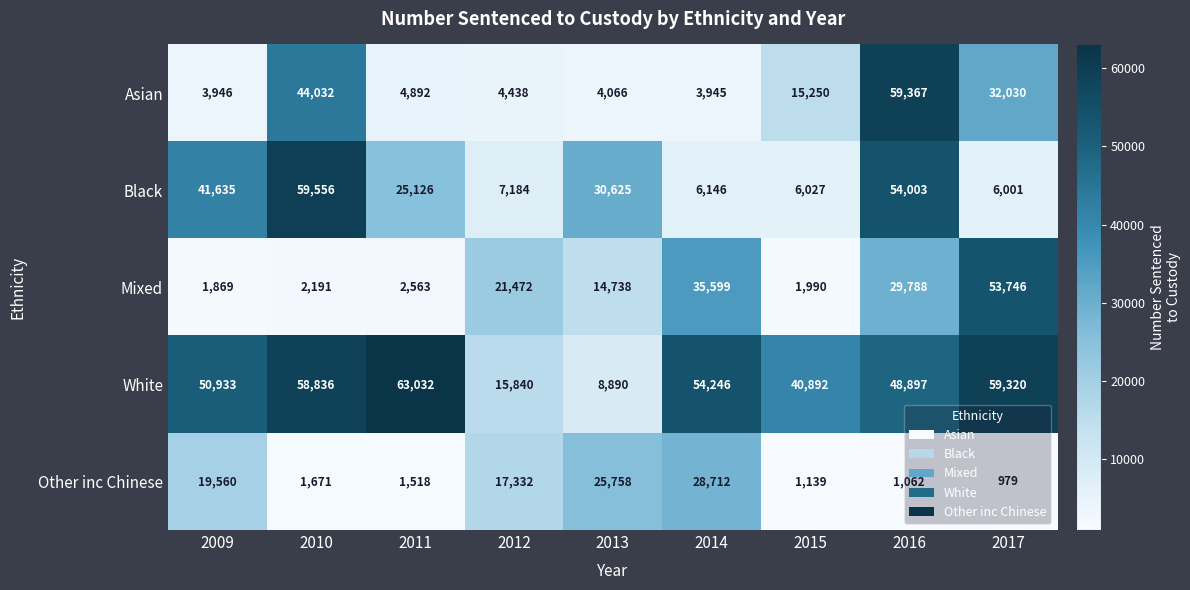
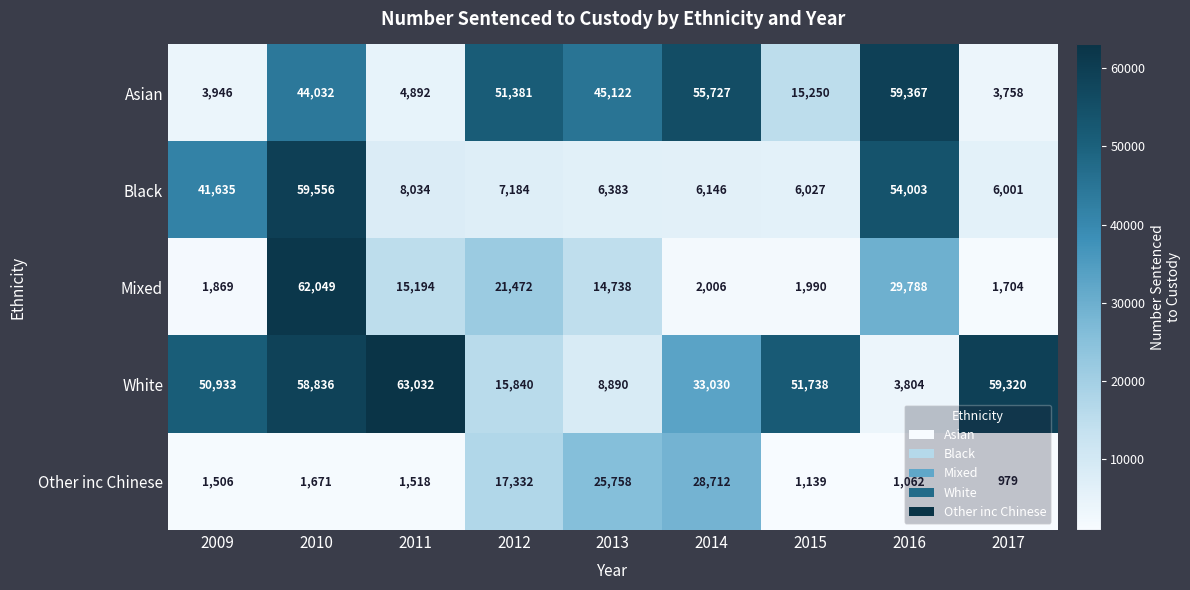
  {
    "Asian": {
      "2009": "3,946",
      "2010": "44,032",
      "2011": "4,892",
-     "2012": "4,438",
-     "2013": "4,066",
-     "2014": "3,945",
+     "2012": "51,381",
+     "2013": "45,122",
+     "2014": "55,727",
      "2015": "15,250",
      "2016": "59,367",
-     "2017": "32,030"
+     "2017": "3,758"
    },
    "Black": {
      "2009": "41,635",
      "2010": "59,556",
-     "2011": "25,126",
+     "2011": "8,034",
      "2012": "7,184",
-     "2013": "30,625",
+     "2013": "6,383",
      "2014": "6,146",
      "2015": "6,027",
      "2016": "54,003",
      "2017": "6,001"
    },
    "Mixed": {
      "2009": "1,869",
-     "2010": "2,191",
-     "2011": "2,563",
+     "2010": "62,049",
+     "2011": "15,194",
      "2012": "21,472",
      "2013": "14,738",
-     "2014": "35,599",
+     "2014": "2,006",
      "2015": "1,990",
      "2016": "29,788",
-     "2017": "53,746"
+     "2017": "1,704"
    },
    "White": {
      "2009": "50,933",
      "2010": "58,836",
      "2011": "63,032",
      "2012": "15,840",
      "2013": "8,890",
-     "2014": "54,246",
-     "2015": "40,892",
-     "2016": "48,897",
+     "2014": "33,030",
+     "2015": "51,738",
+     "2016": "3,804",
      "2017": "59,320"
    },
    "Other inc Chinese": {
-     "2009": "19,560",
+     "2009": "1,506",
      "2010": "1,671",
      "2011": "1,518",
      "2012": "17,332",
      "2013": "25,758",
      "2014": "28,712",
      "2015": "1,139"
    }
  }
